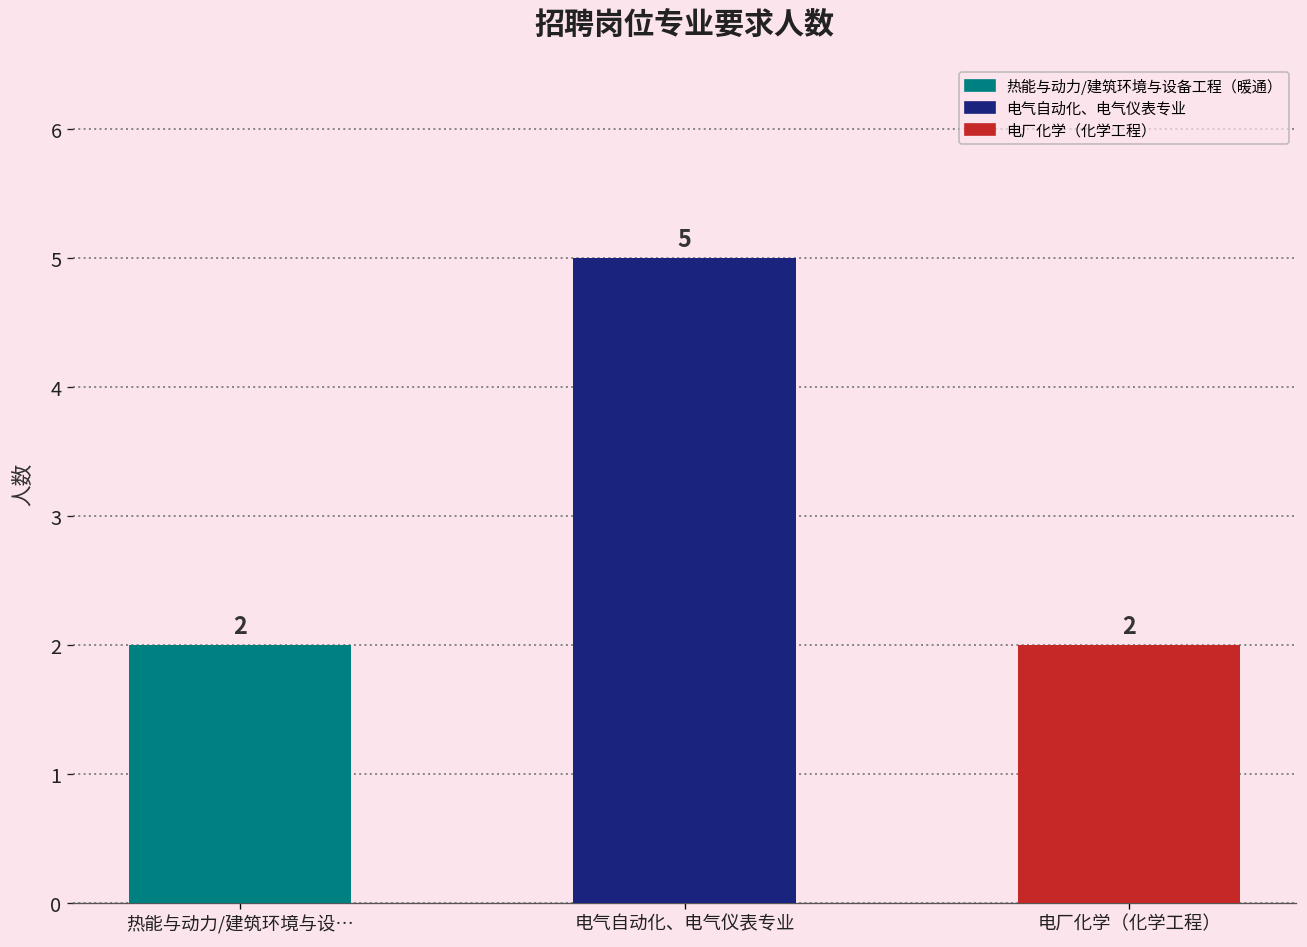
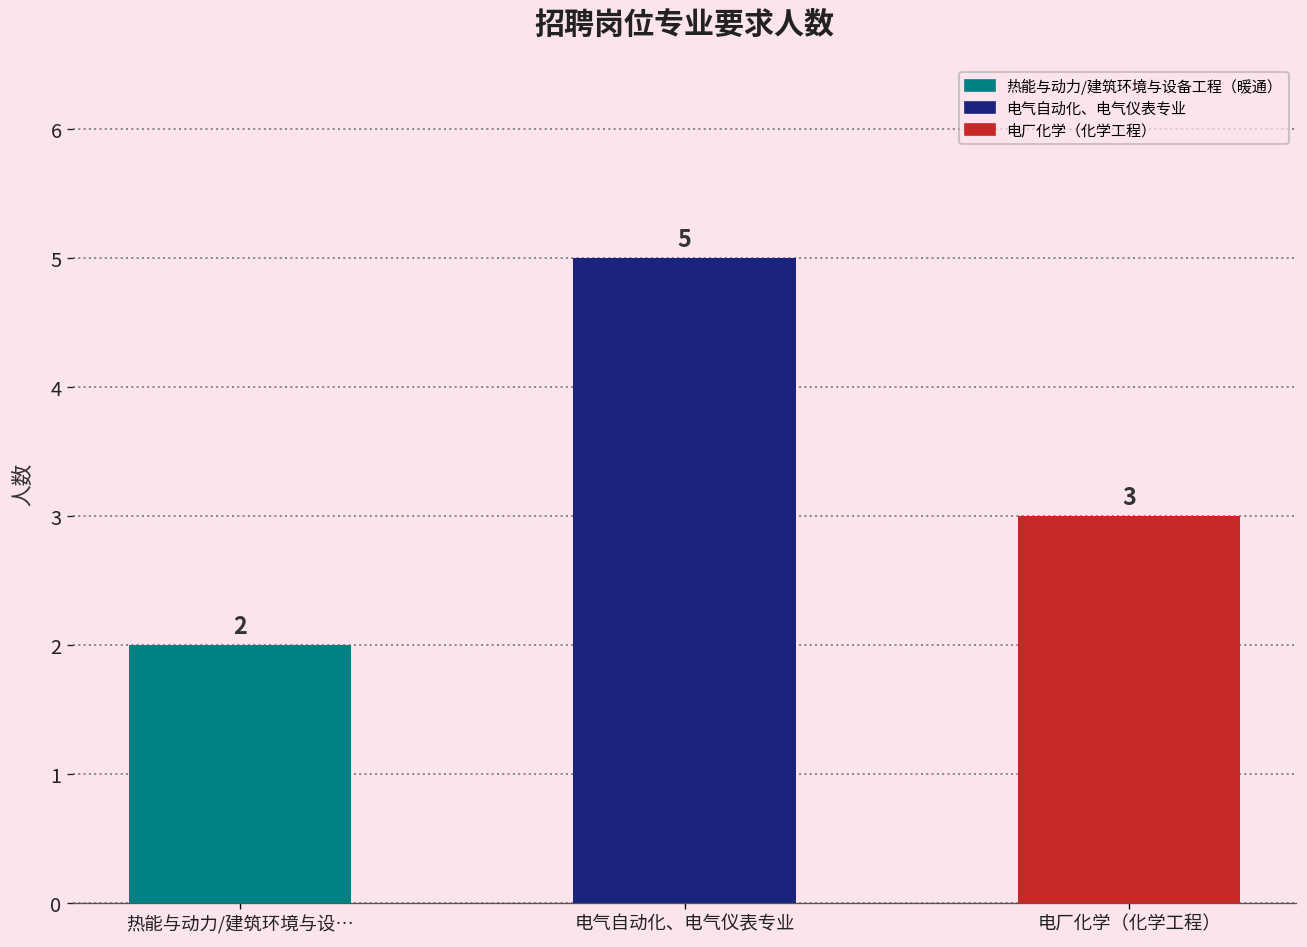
  {
    "热能与动力/建筑环境与设…": 2,
    "电气自动化、电气仪表专业": 5,
-   "电厂化学（化学工程）": 2
+   "电厂化学（化学工程）": 3
  }
